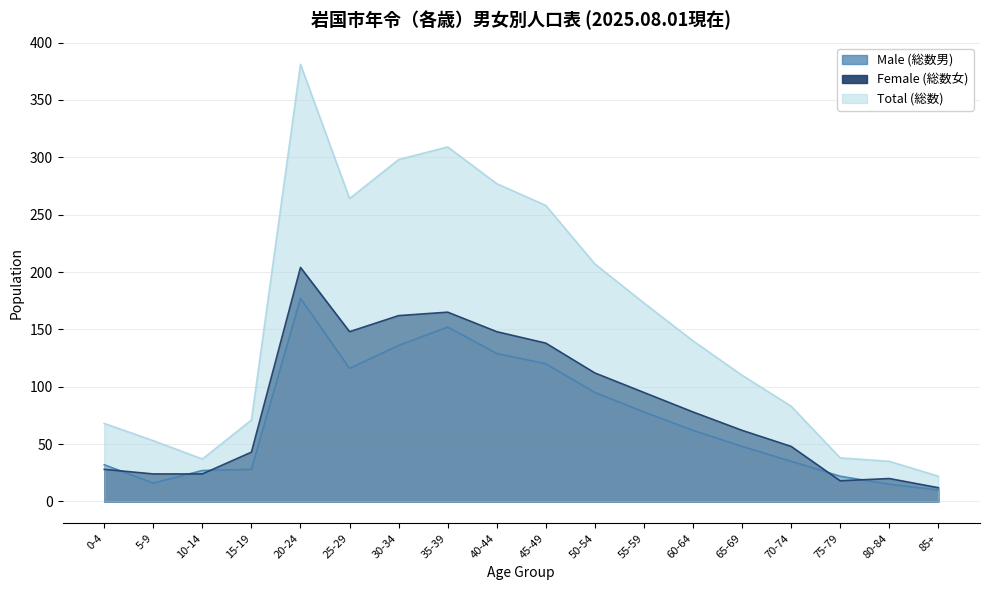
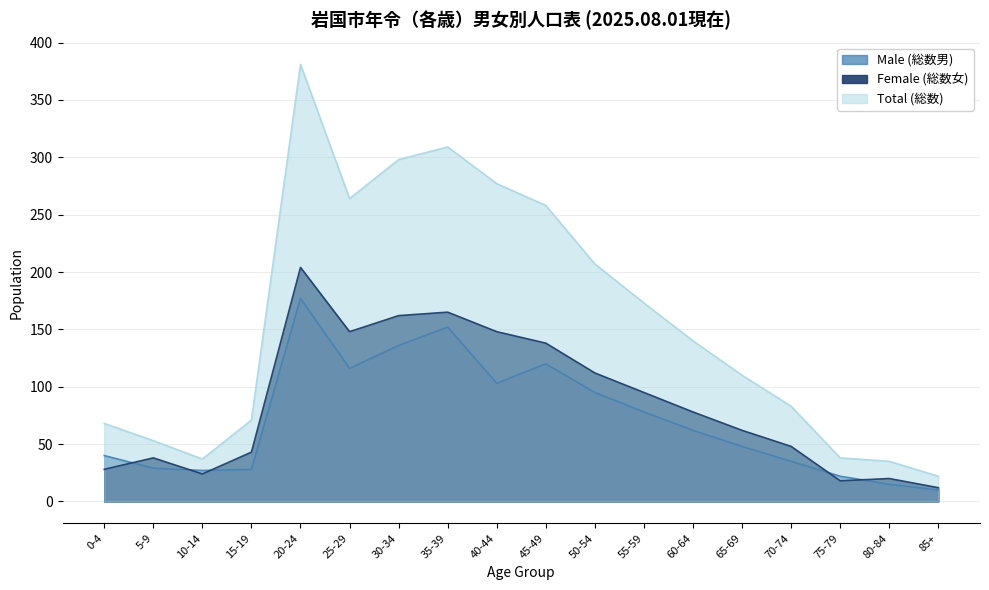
  {
    "Male (総数男)": {
-     "0-4": 32,
-     "5-9": 16,
+     "0-4": 40,
+     "5-9": 29,
      "10-14": 27,
      "15-19": 28,
      "20-24": 177,
      "25-29": 116,
      "30-34": 136,
      "35-39": 152,
-     "40-44": 129,
+     "40-44": 103,
      "45-49": 120,
      "50-54": 95,
      "55-59": 78,
      "60-64": 62,
      "65-69": 48,
      "70-74": 35,
      "75-79": 22,
      "80-84": 15
    },
    "Female (総数女)": {
      "0-4": 28,
-     "5-9": 24,
+     "5-9": 38,
      "10-14": 24,
      "15-19": 43,
      "20-24": 204,
      "25-29": 148,
      "30-34": 162,
      "35-39": 165,
      "40-44": 148,
      "45-49": 138,
      "50-54": 112,
      "55-59": 95,
      "60-64": 78,
      "65-69": 62,
      "70-74": 48,
      "75-79": 18,
      "80-84": 20
    },
    "Total (総数)": {
      "0-4": 68,
      "5-9": 53,
      "10-14": 37,
      "15-19": 71,
      "20-24": 381,
      "25-29": 264,
      "30-34": 298,
      "35-39": 309,
      "40-44": 277,
      "45-49": 258,
      "50-54": 207,
      "55-59": 173,
      "60-64": 140,
      "65-69": 110,
      "70-74": 83,
      "75-79": 38,
      "80-84": 35,
      "85+": 22
    }
  }
